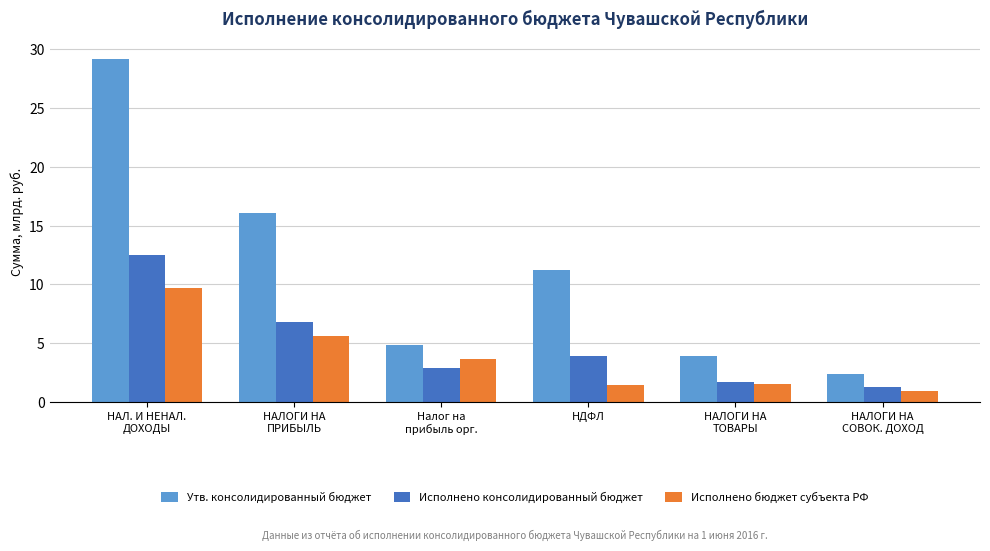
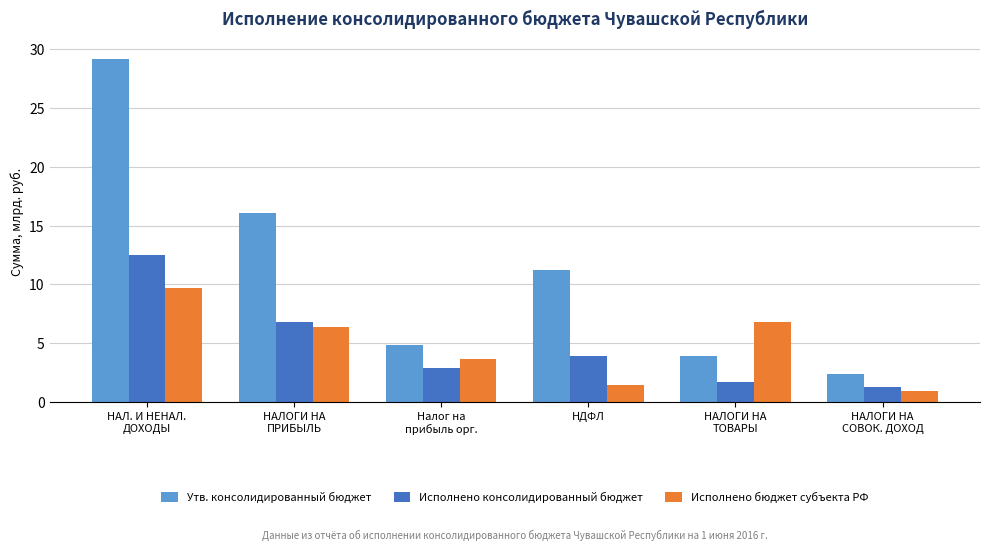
  {
    "Исполнено бюджет субъекта РФ": {
      "НАЛ. И НЕНАЛ. ДОХОДЫ": 9.7,
-     "НАЛОГИ НА ПРИБЫЛЬ": 5.6,
+     "НАЛОГИ НА ПРИБЫЛЬ": 6.4,
      "Налог на прибыль орг.": 3.7,
      "НДФЛ": 1.4,
-     "НАЛОГИ НА ТОВАРЫ": 1.6,
+     "НАЛОГИ НА ТОВАРЫ": 6.8,
      "НАЛОГИ НА СОВОК. ДОХОД": 0.9
    }
  }
